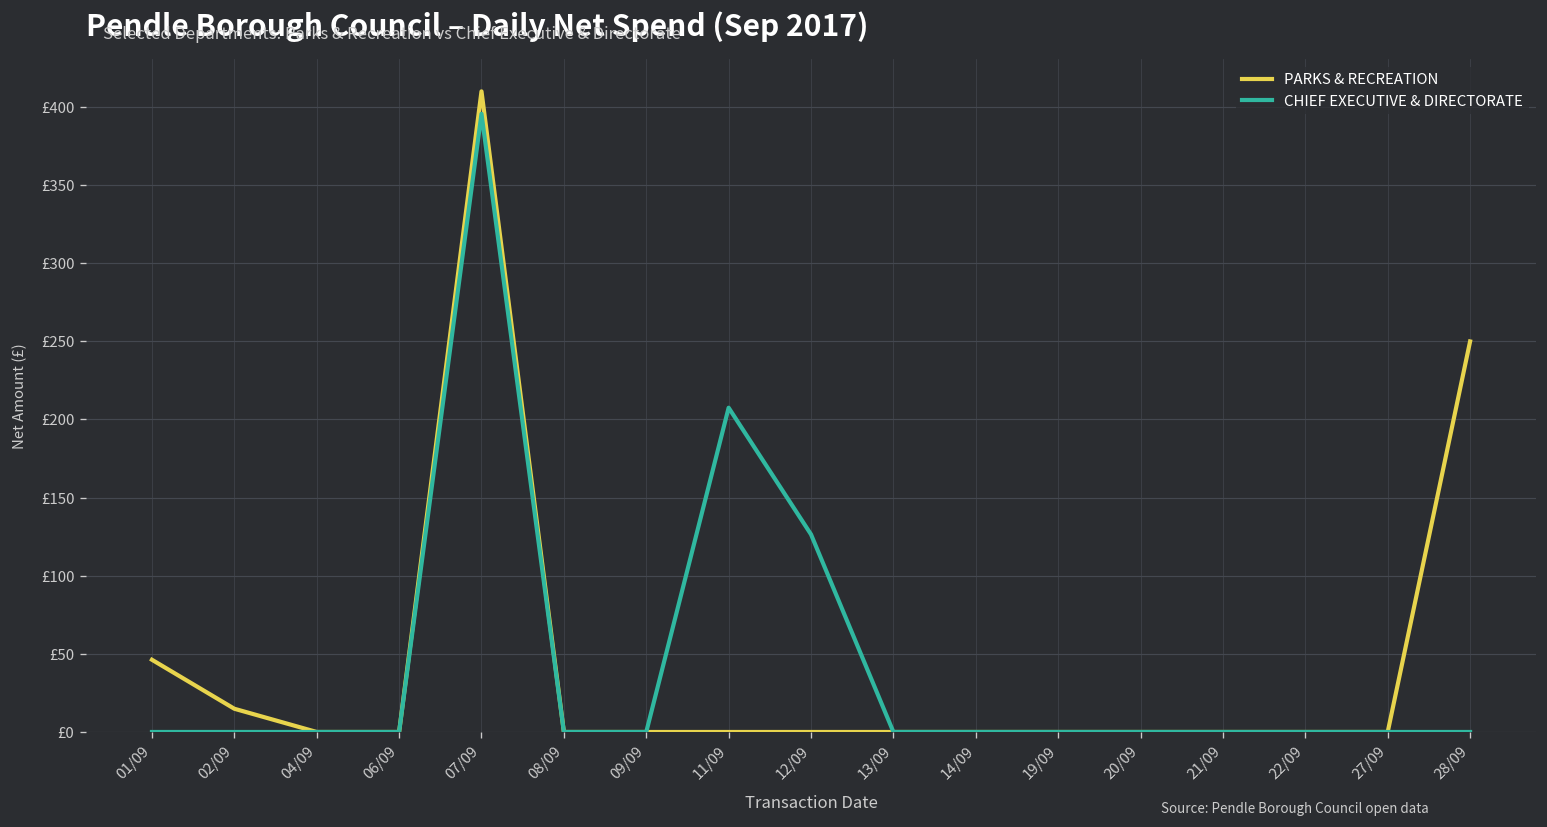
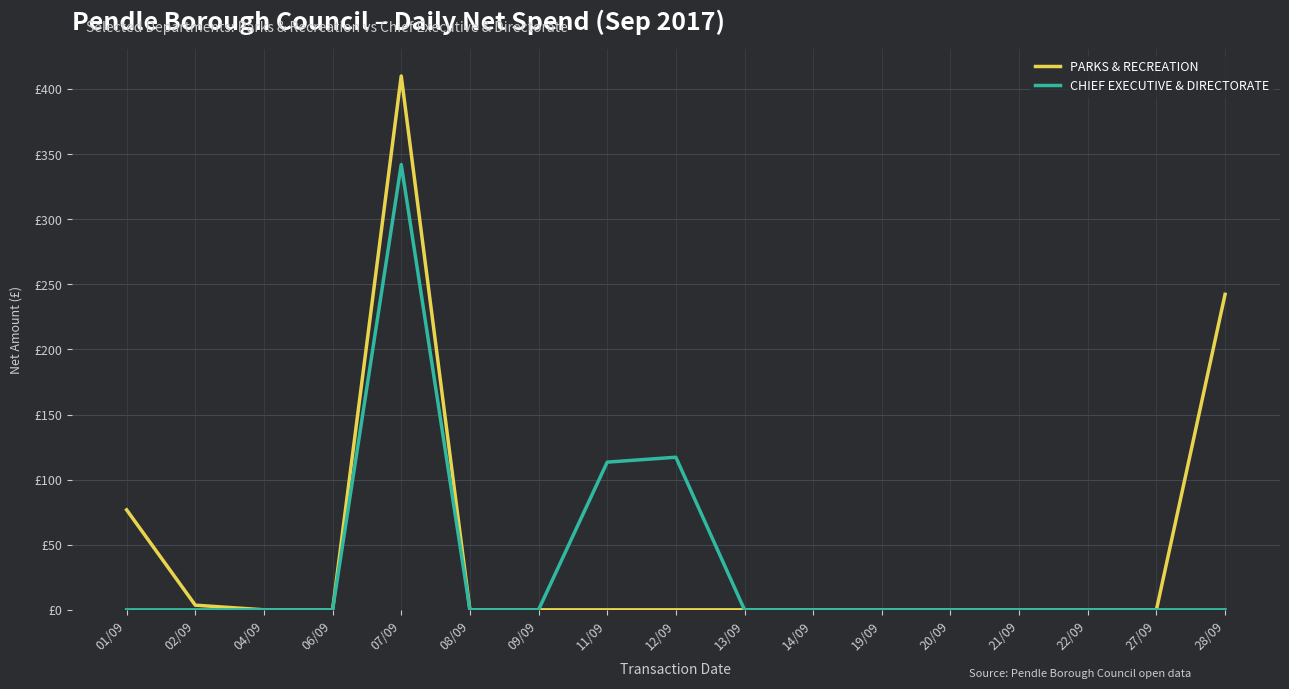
  {
    "PARKS & RECREATION": {
-     "01/09": "£46",
-     "02/09": "£15",
+     "01/09": "£77",
+     "02/09": "£4",
      "07/09": "£410",
      "11/09": "£0",
      "12/09": "£0",
-     "28/09": "£250"
+     "28/09": "£242"
    },
    "CHIEF EXECUTIVE & DIRECTORATE": {
      "01/09": "£0",
      "02/09": "£0",
-     "07/09": "£396",
-     "11/09": "£208",
-     "12/09": "£126",
+     "07/09": "£342",
+     "11/09": "£113",
+     "12/09": "£117",
      "28/09": "£0"
    }
  }
